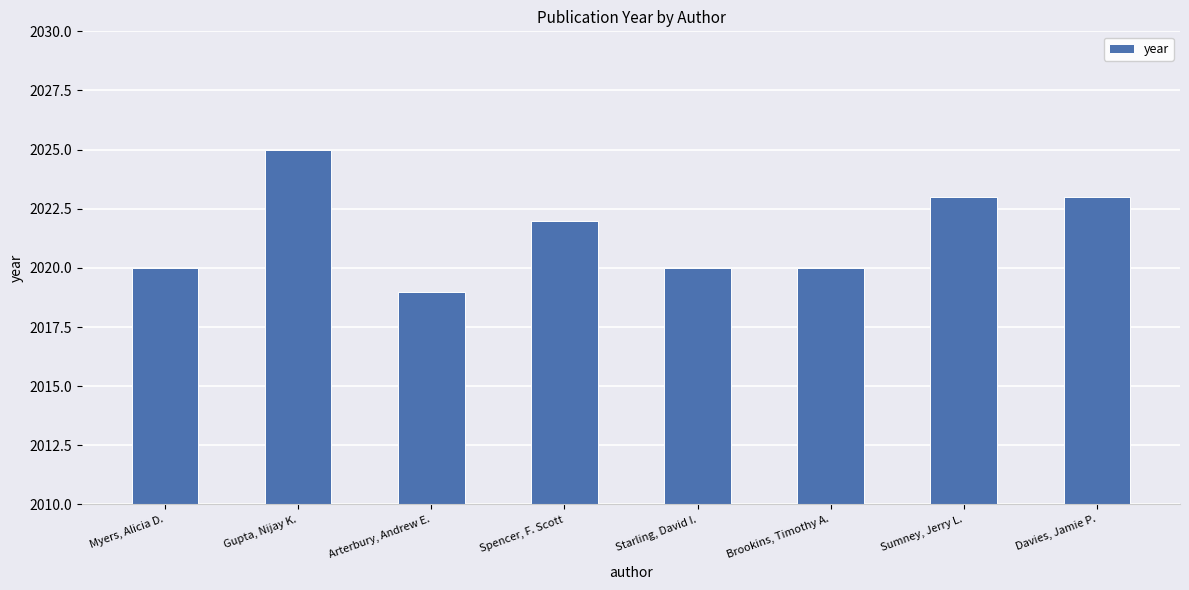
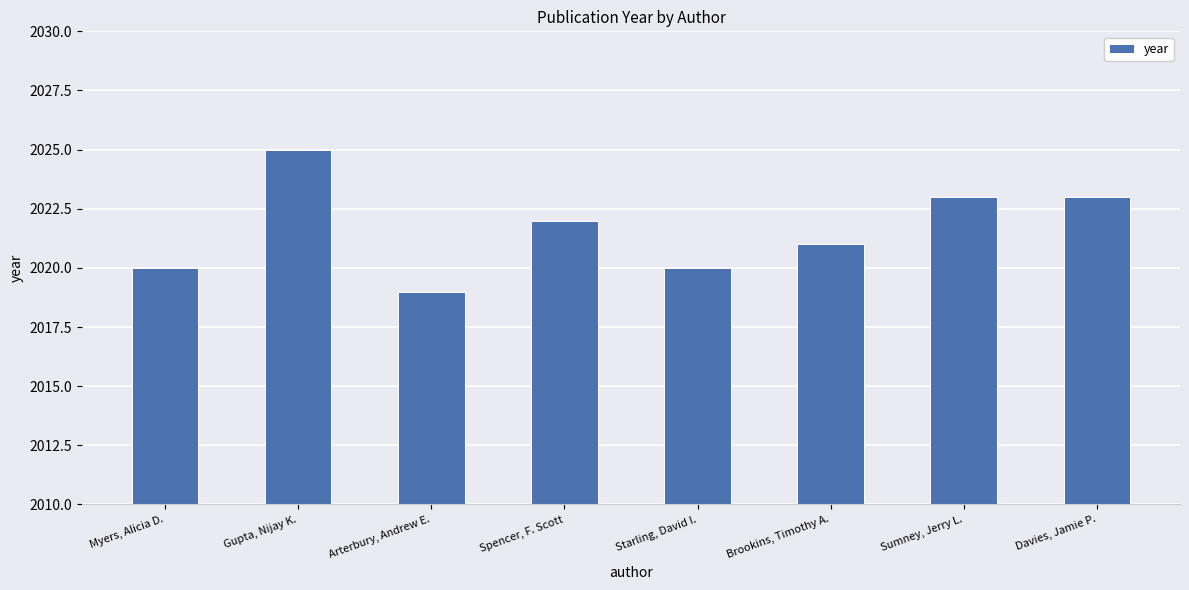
  {
    "Myers, Alicia D.": 2020,
    "Gupta, Nijay K.": 2025,
    "Arterbury, Andrew E.": 2019,
    "Spencer, F. Scott": 2022,
    "Starling, David I.": 2020,
-   "Brookins, Timothy A.": 2020,
+   "Brookins, Timothy A.": 2021,
    "Sumney, Jerry L.": 2023,
    "Davies, Jamie P.": 2023
  }
